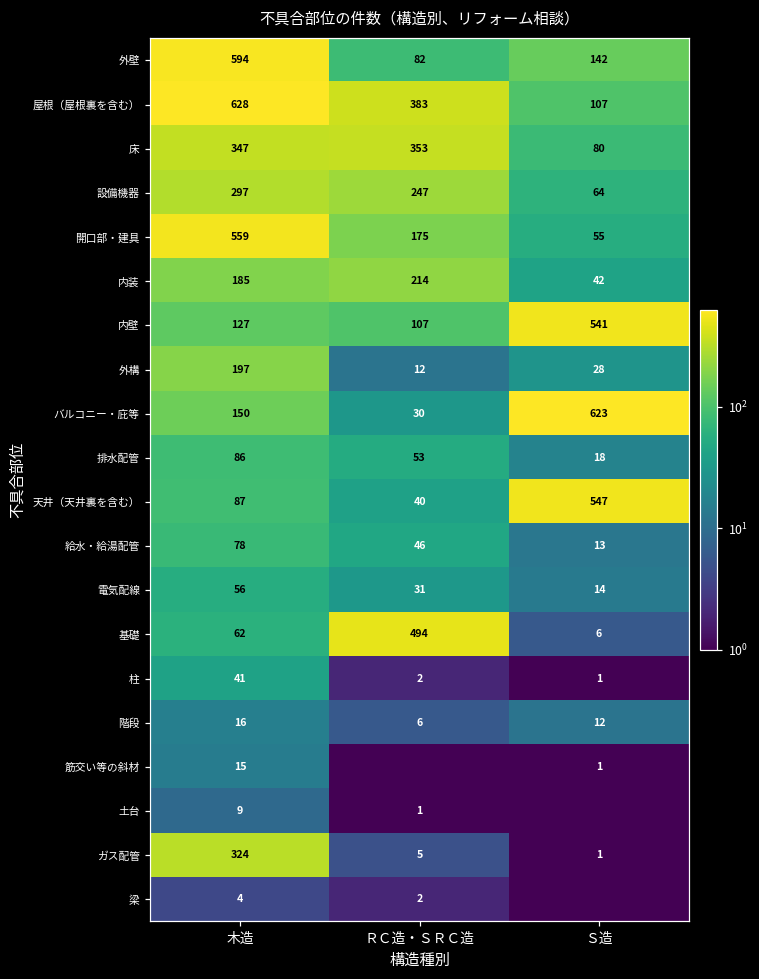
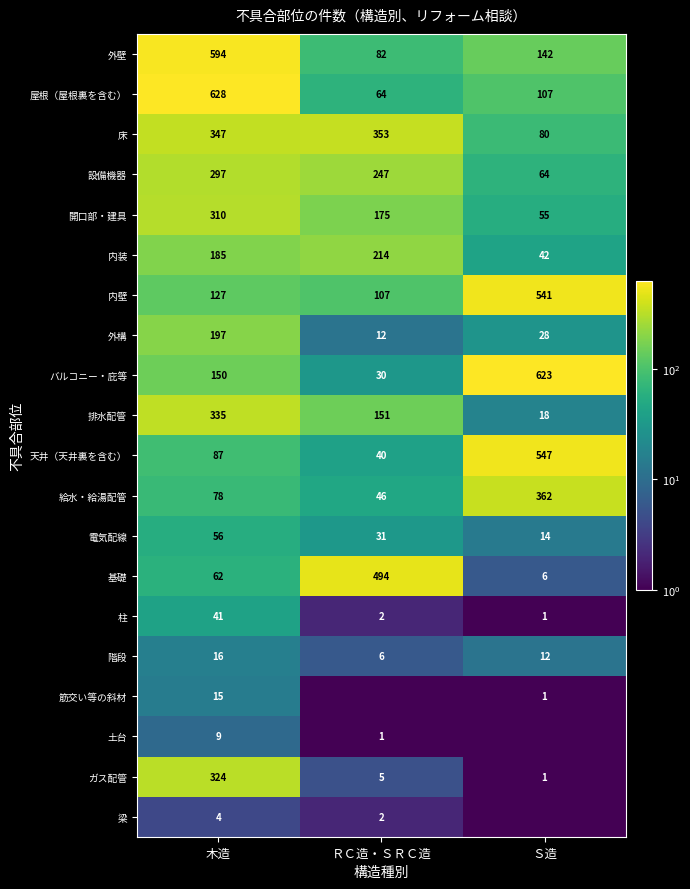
  {
    "外壁": {
      "木造": 594,
      "ＲＣ造・ＳＲＣ造": 82,
      "Ｓ造": 142
    },
    "屋根（屋根裏を含む）": {
      "木造": 628,
-     "ＲＣ造・ＳＲＣ造": 383,
+     "ＲＣ造・ＳＲＣ造": 64,
      "Ｓ造": 107
    },
    "床": {
      "木造": 347,
      "ＲＣ造・ＳＲＣ造": 353,
      "Ｓ造": 80
    },
    "設備機器": {
      "木造": 297,
      "ＲＣ造・ＳＲＣ造": 247,
      "Ｓ造": 64
    },
    "開口部・建具": {
-     "木造": 559,
+     "木造": 310,
      "ＲＣ造・ＳＲＣ造": 175,
      "Ｓ造": 55
    },
    "内装": {
      "木造": 185,
      "ＲＣ造・ＳＲＣ造": 214,
      "Ｓ造": 42
    },
    "内壁": {
      "木造": 127,
      "ＲＣ造・ＳＲＣ造": 107,
      "Ｓ造": 541
    },
    "外構": {
      "木造": 197,
      "ＲＣ造・ＳＲＣ造": 12,
      "Ｓ造": 28
    },
    "バルコニー・庇等": {
      "木造": 150,
      "ＲＣ造・ＳＲＣ造": 30,
      "Ｓ造": 623
    },
    "排水配管": {
-     "木造": 86,
-     "ＲＣ造・ＳＲＣ造": 53,
+     "木造": 335,
+     "ＲＣ造・ＳＲＣ造": 151,
      "Ｓ造": 18
    },
    "天井（天井裏を含む）": {
      "木造": 87,
      "ＲＣ造・ＳＲＣ造": 40,
      "Ｓ造": 547
    },
    "給水・給湯配管": {
      "木造": 78,
      "ＲＣ造・ＳＲＣ造": 46,
-     "Ｓ造": 13
+     "Ｓ造": 362
    },
    "電気配線": {
      "木造": 56,
      "ＲＣ造・ＳＲＣ造": 31,
      "Ｓ造": 14
    },
    "基礎": {
      "木造": 62,
      "ＲＣ造・ＳＲＣ造": 494,
      "Ｓ造": 6
    },
    "柱": {
      "木造": 41,
      "ＲＣ造・ＳＲＣ造": 2,
      "Ｓ造": 1
    },
    "階段": {
      "木造": 16,
      "ＲＣ造・ＳＲＣ造": 6,
      "Ｓ造": 12
    },
    "筋交い等の斜材": {
      "木造": 15,
      "Ｓ造": 1
    },
    "土台": {
      "木造": 9,
      "ＲＣ造・ＳＲＣ造": 1
    },
    "ガス配管": {
      "木造": 324,
      "ＲＣ造・ＳＲＣ造": 5,
      "Ｓ造": 1
    },
    "梁": {
      "木造": 4,
      "ＲＣ造・ＳＲＣ造": 2
    }
  }
